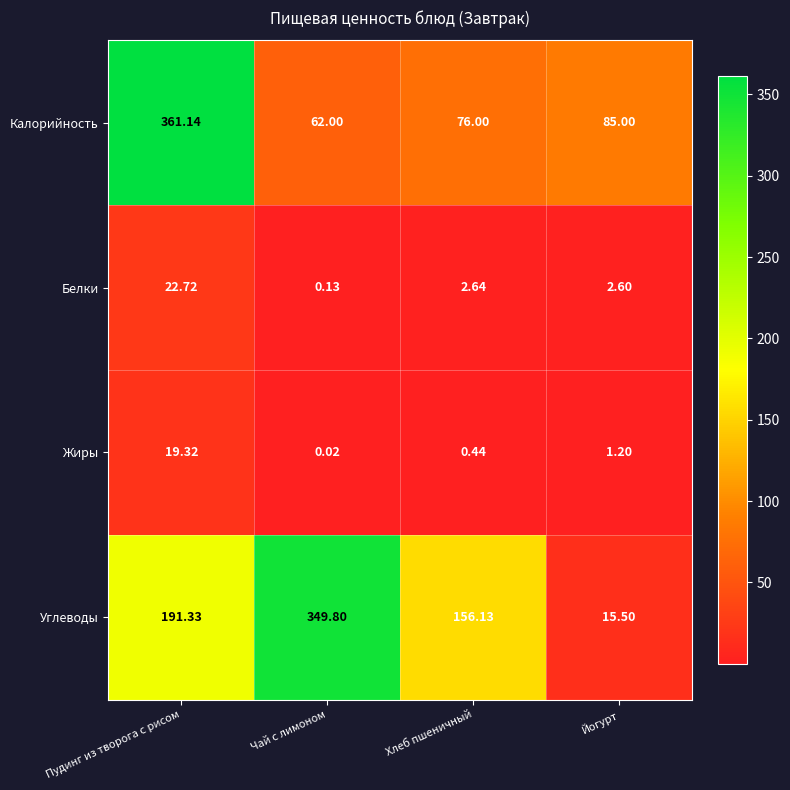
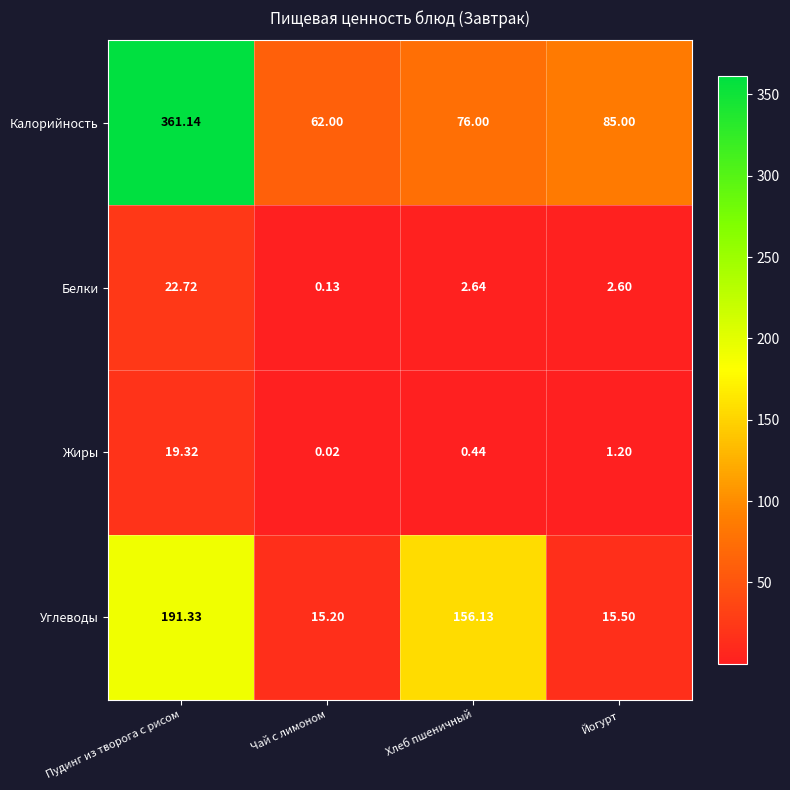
  {
    "Калорийность": {
      "Пудинг из творога с рисом": 361.14,
      "Чай с лимоном": 62.00,
      "Хлеб пшеничный": 76.00,
      "Йогурт": 85.00
    },
    "Белки": {
      "Пудинг из творога с рисом": 22.72,
      "Чай с лимоном": 0.13,
      "Хлеб пшеничный": 2.64,
      "Йогурт": 2.60
    },
    "Жиры": {
      "Пудинг из творога с рисом": 19.32,
      "Чай с лимоном": 0.02,
      "Хлеб пшеничный": 0.44,
      "Йогурт": 1.20
    },
    "Углеводы": {
      "Пудинг из творога с рисом": 191.33,
-     "Чай с лимоном": 349.80,
+     "Чай с лимоном": 15.20,
      "Хлеб пшеничный": 156.13,
      "Йогурт": 15.50
    }
  }
